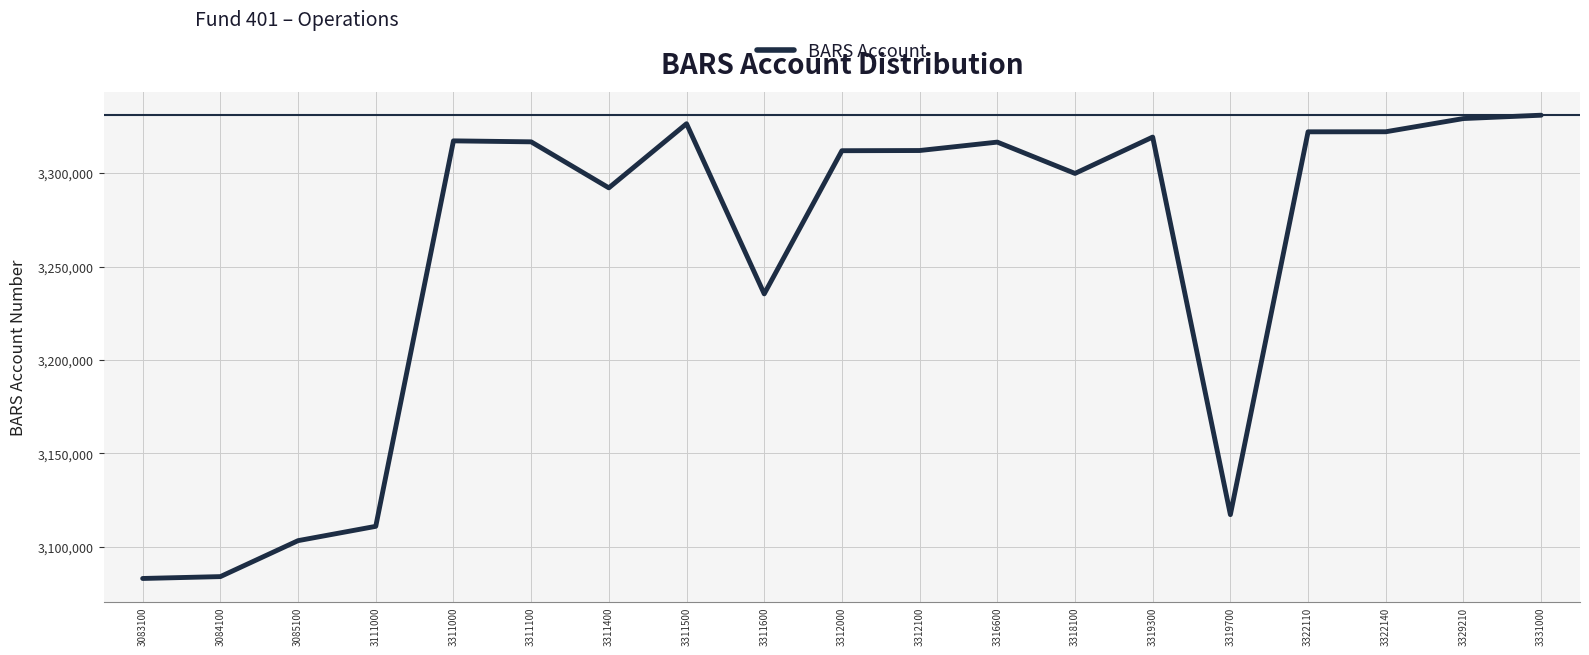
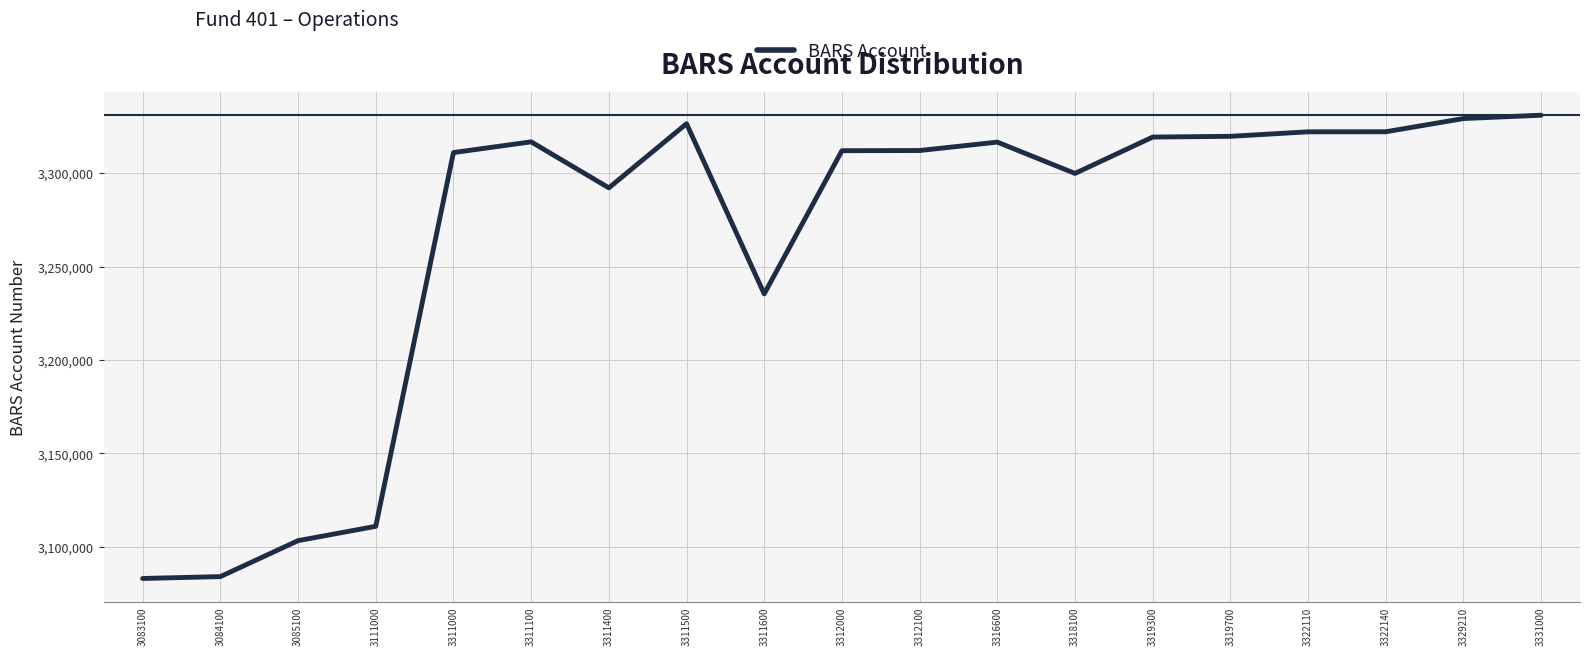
  {
    "3083100": "3,083,000",
    "3084100": "3,084,000",
    "3085100": "3,103,000",
    "3111000": "3,111,000",
-   "3311000": "3,317,000",
+   "3311000": "3,311,000",
    "3311100": "3,317,000",
    "3311400": "3,292,000",
    "3311500": "3,326,000",
    "3311600": "3,235,000",
    "3312000": "3,312,000",
    "3312100": "3,312,000",
    "3316600": "3,317,000",
    "3318100": "3,300,000",
    "3319300": "3,319,000",
-   "3319700": "3,117,000",
+   "3319700": "3,320,000",
    "3322110": "3,322,000",
    "3322140": "3,322,000",
    "3329210": "3,329,000",
    "3331000": "3,331,000"
  }
